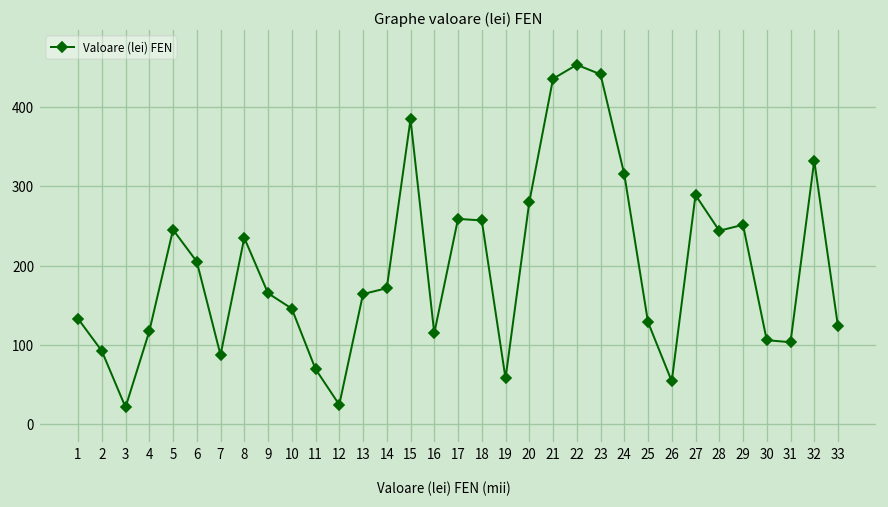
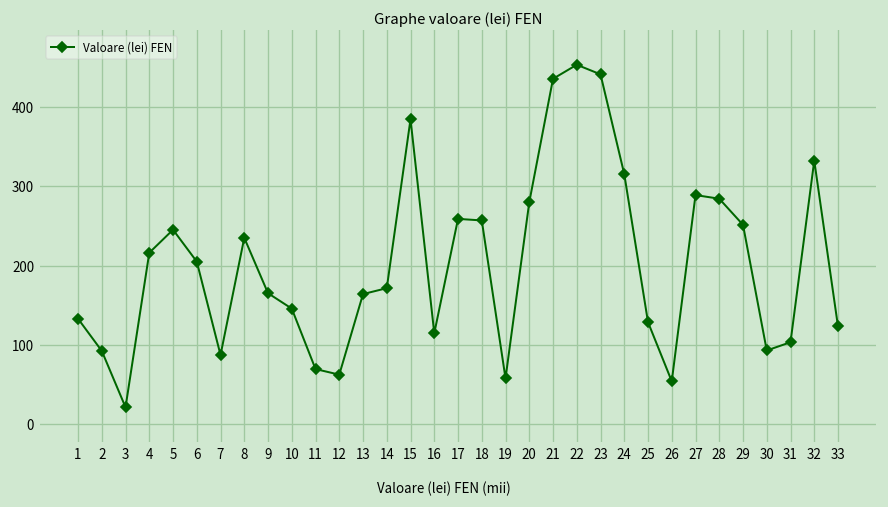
  {
    "1": 130,
    "2": 90,
    "3": 20,
-   "4": 120,
+   "4": 220,
    "5": 250,
    "6": 210,
    "7": 90,
    "8": 240,
    "9": 170,
    "10": 150,
    "11": 70,
-   "12": 20,
+   "12": 60,
    "13": 160,
    "14": 170,
    "15": 380,
    "16": 110,
    "17": 260,
    "18": 260,
    "19": 60,
    "20": 280,
    "21": 440,
    "22": 450,
    "23": 440,
    "24": 320,
    "25": 130,
    "26": 50,
    "27": 290,
-   "28": 240,
+   "28": 280,
    "29": 250,
-   "30": 110,
+   "30": 90,
    "31": 100,
    "32": 330,
    "33": 120
  }
